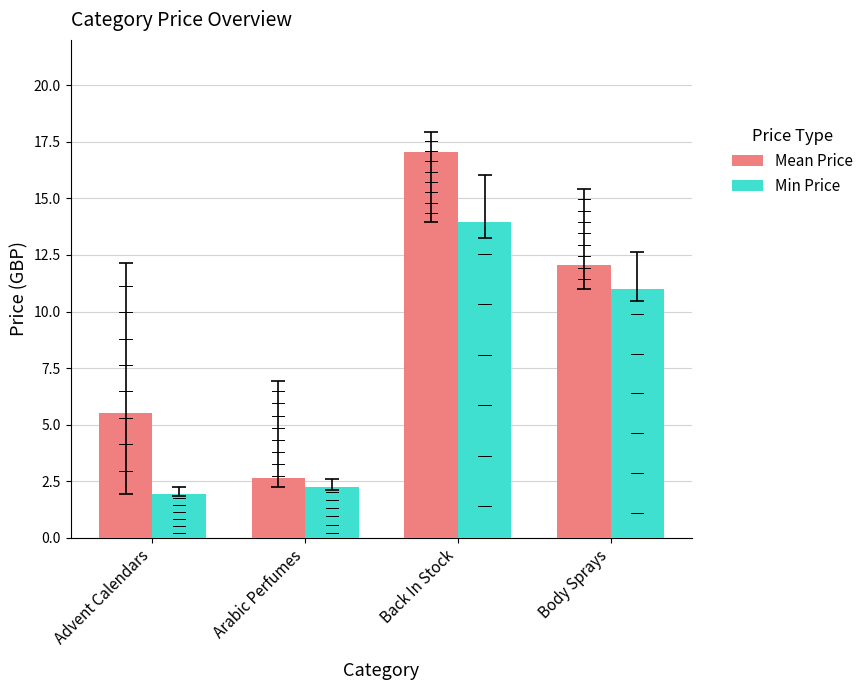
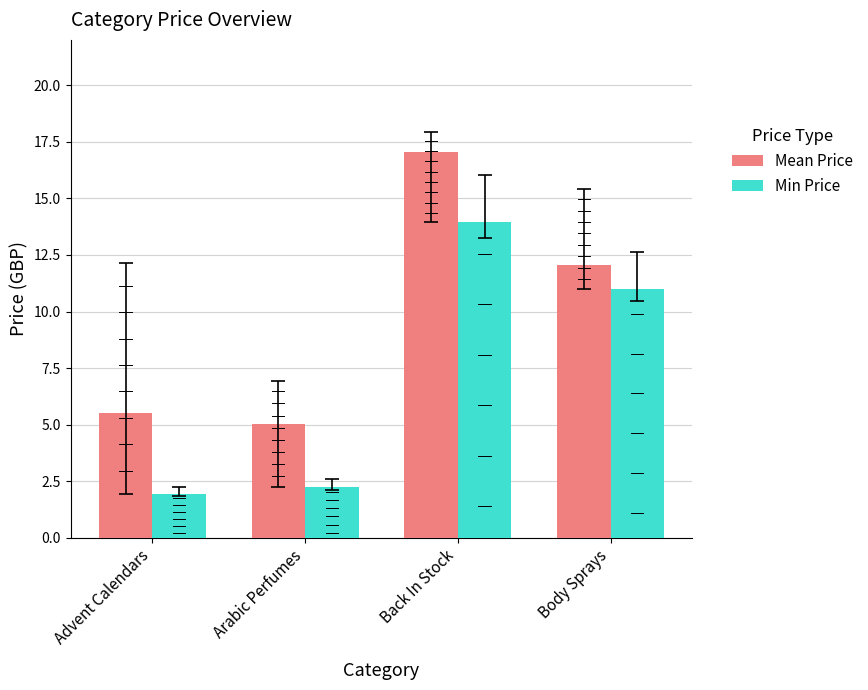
  {
    "Mean Price": {
      "Advent Calendars": 5.5,
-     "Arabic Perfumes": 2.6,
+     "Arabic Perfumes": 5.0,
      "Back In Stock": 17.1,
      "Body Sprays": 12.1
    },
    "Min Price": {
      "Advent Calendars": 2.0,
      "Arabic Perfumes": 2.3,
      "Back In Stock": 14.0,
      "Body Sprays": 11.0
    }
  }
